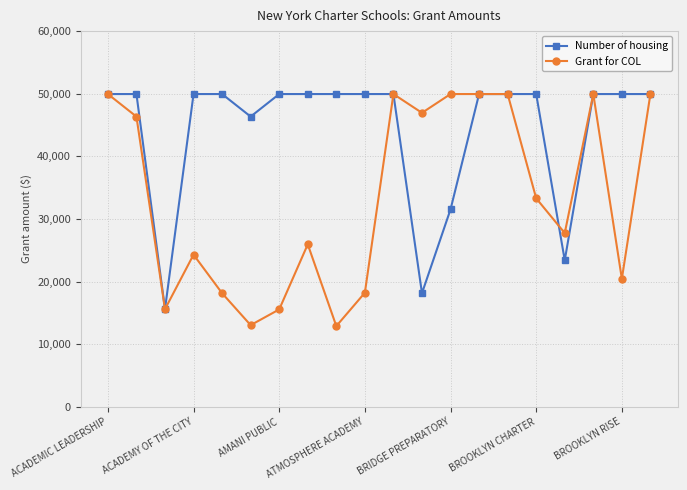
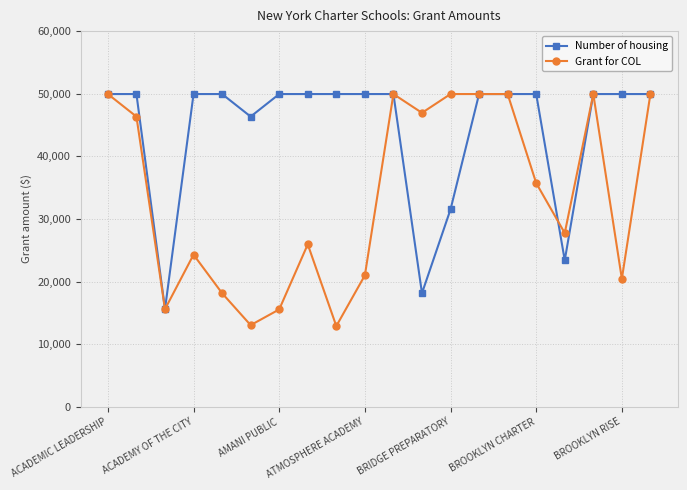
  {
    "Number of housing": {
      "ACADEMY OF THE CITY": "50,000",
      "AMANI PUBLIC": "50,000",
      "ATMOSPHERE ACADEMY": "50,000",
      "BRIDGE PREPARATORY": "32,000",
      "BROOKLYN CHARTER": "50,000",
      "BROOKLYN RISE": "50,000"
    },
    "Grant for COL": {
      "ACADEMY OF THE CITY": "24,000",
      "AMANI PUBLIC": "16,000",
-     "ATMOSPHERE ACADEMY": "18,000",
+     "ATMOSPHERE ACADEMY": "21,000",
      "BRIDGE PREPARATORY": "50,000",
-     "BROOKLYN CHARTER": "33,000",
+     "BROOKLYN CHARTER": "36,000",
      "BROOKLYN RISE": "20,000"
    }
  }
